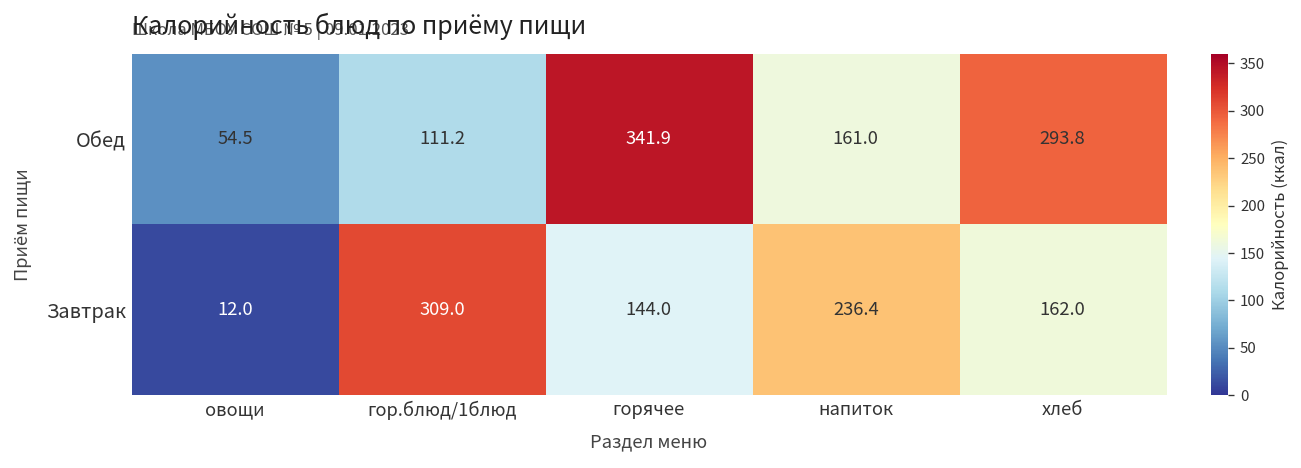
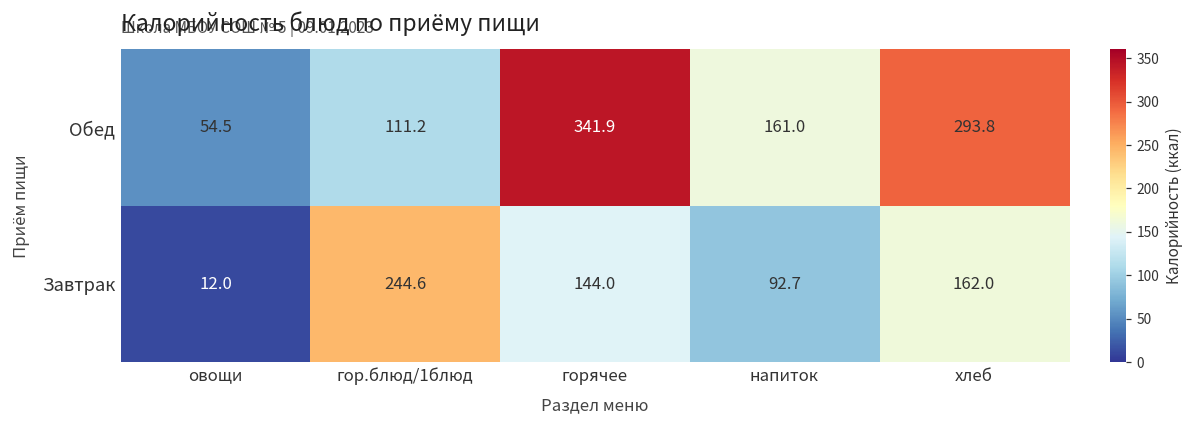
  {
    "Обед": {
      "овощи": 54.5,
      "гор.блюд/1блюд": 111.2,
      "горячее": 341.9,
      "напиток": 161.0,
      "хлеб": 293.8
    },
    "Завтрак": {
      "овощи": 12.0,
-     "гор.блюд/1блюд": 309.0,
+     "гор.блюд/1блюд": 244.6,
      "горячее": 144.0,
-     "напиток": 236.4,
+     "напиток": 92.7,
      "хлеб": 162.0
    }
  }
